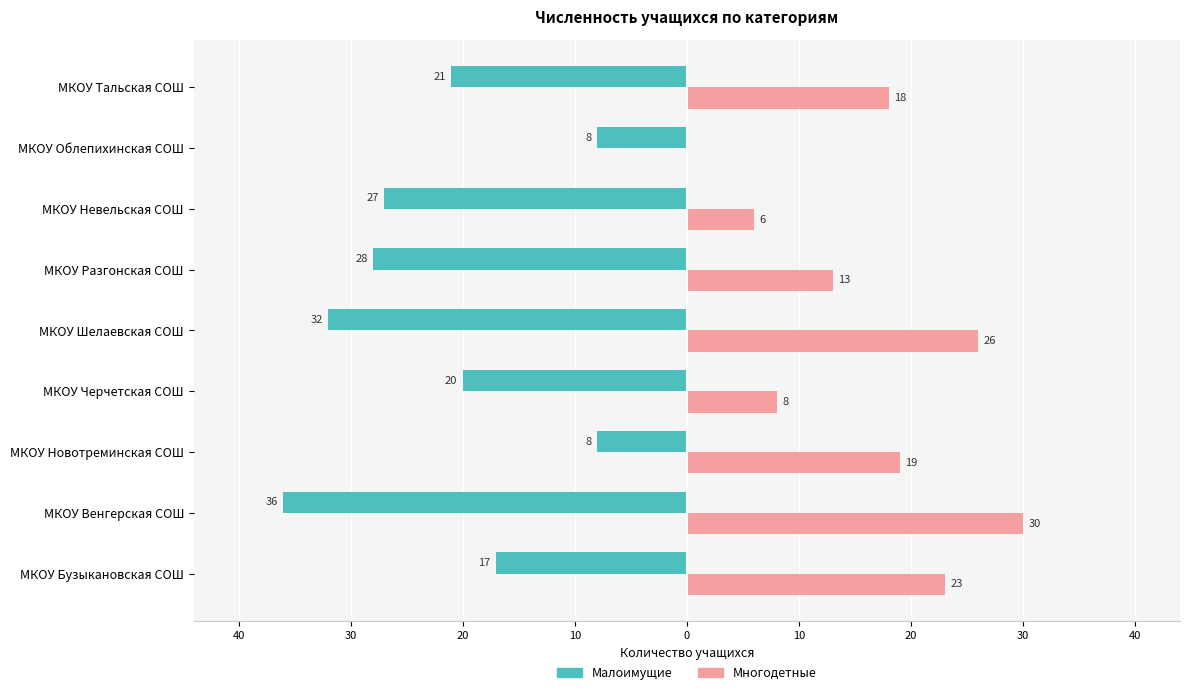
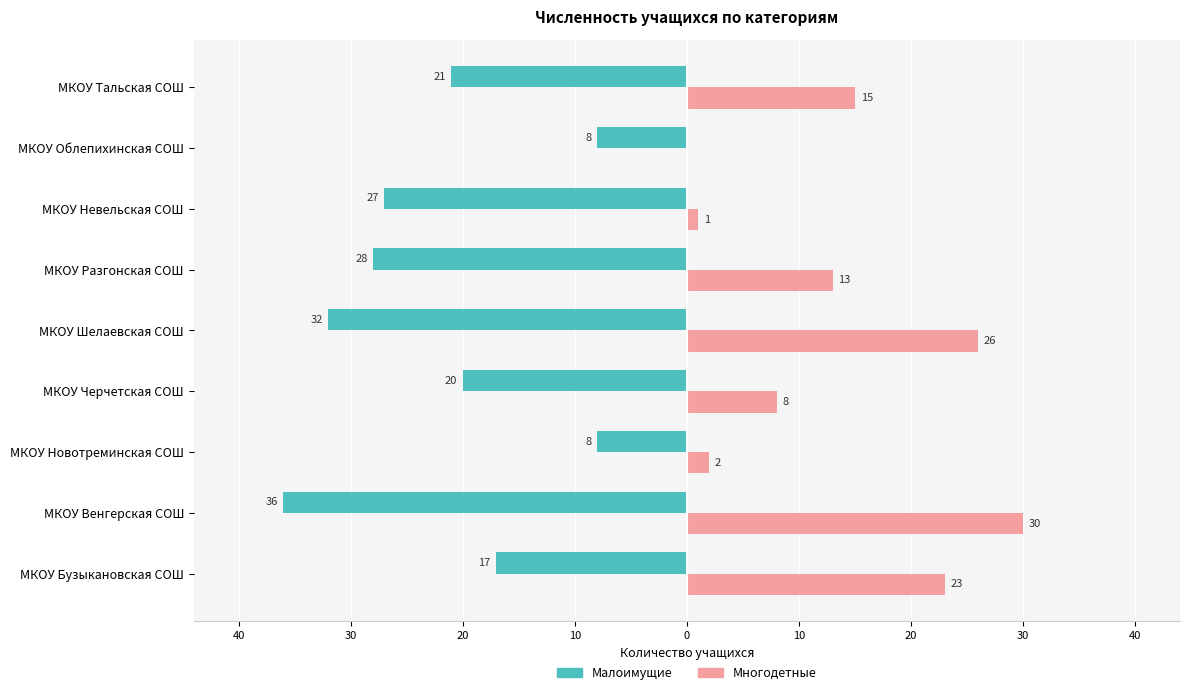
  {
    "Многодетные": {
-     "МКОУ Тальская СОШ": 18,
-     "МКОУ Невельская СОШ": 6,
+     "МКОУ Тальская СОШ": 15,
+     "МКОУ Невельская СОШ": 1,
      "МКОУ Разгонская СОШ": 13,
      "МКОУ Шелаевская СОШ": 26,
      "МКОУ Черчетская СОШ": 8,
-     "МКОУ Новотреминская СОШ": 19,
+     "МКОУ Новотреминская СОШ": 2,
      "МКОУ Венгерская СОШ": 30,
      "МКОУ Бузыкановская СОШ": 23
    }
  }
